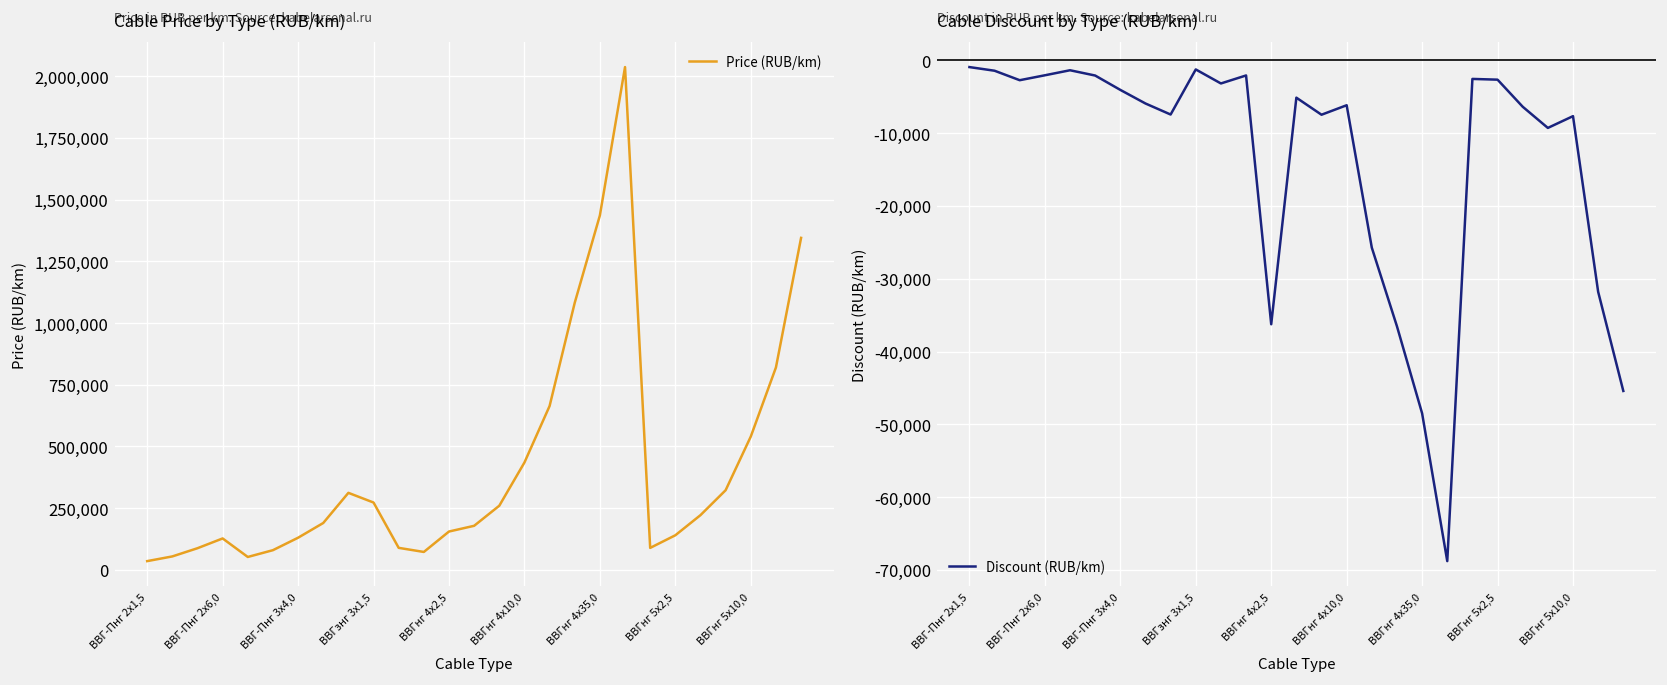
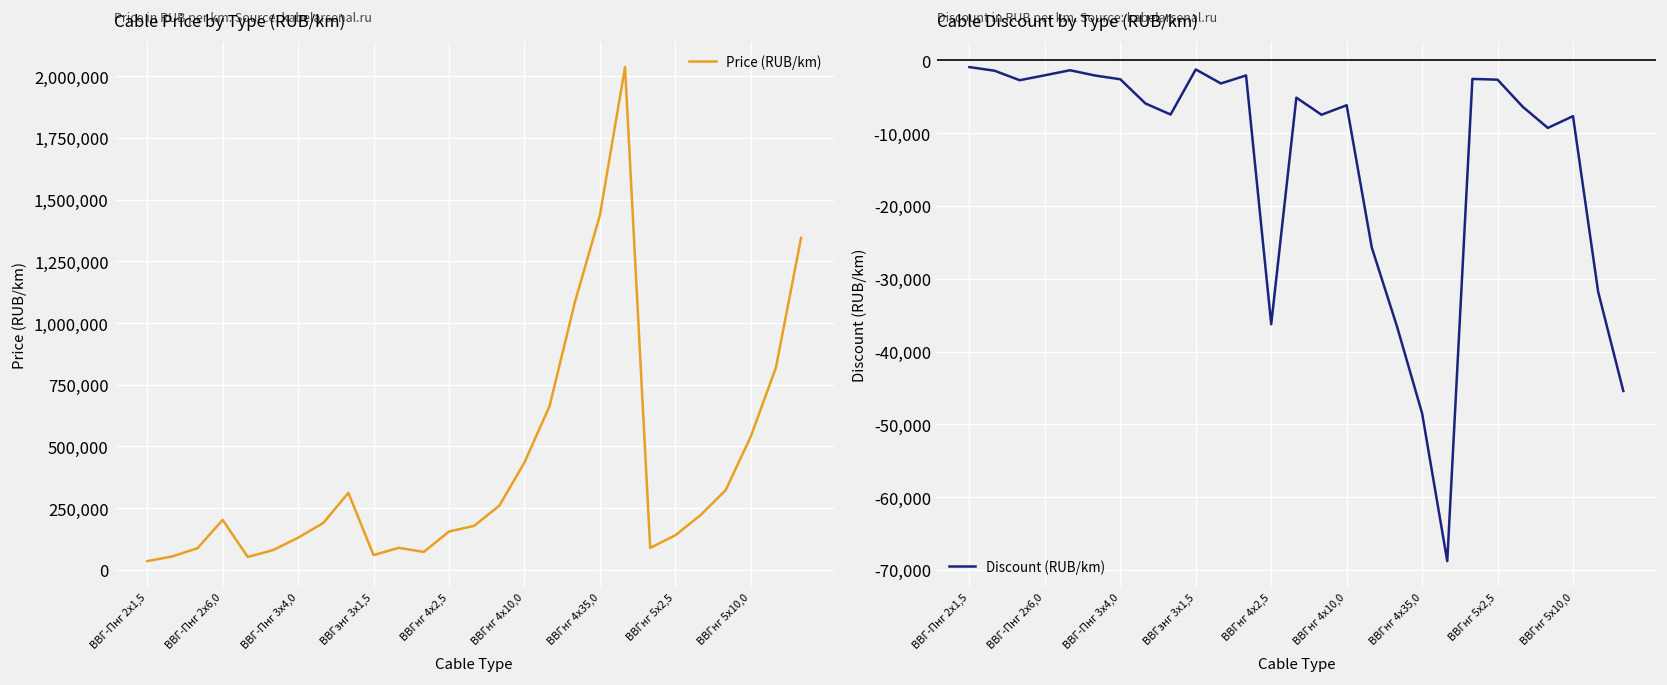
  {
    "Cable Price by Type (RUB/km)": {
      "ВВГ-Пнг 2х1,5": "40,000",
-     "ВВГ-Пнг 2х6,0": "130,000",
+     "ВВГ-Пнг 2х6,0": "200,000",
      "ВВГ-Пнг 3х4,0": "130,000",
-     "ВВГзнг 3х1,5": "270,000",
+     "ВВГзнг 3х1,5": "60,000",
      "ВВГнг 4х2,5": "150,000",
      "ВВГнг 4х10,0": "430,000",
      "ВВГнг 4х35,0": "1,440,000",
      "ВВГнг 5х2,5": "140,000",
      "ВВГнг 5х10,0": "540,000"
    },
    "Cable Discount by Type (RUB/km)": {
      "ВВГ-Пнг 2х1,5": "-1,000",
      "ВВГ-Пнг 2х6,0": "-2,000",
-     "ВВГ-Пнг 3х4,0": "-4,000",
+     "ВВГ-Пнг 3х4,0": "-3,000",
      "ВВГзнг 3х1,5": "-1,000",
      "ВВГнг 4х2,5": "-36,000",
      "ВВГнг 4х10,0": "-6,000",
      "ВВГнг 4х35,0": "-48,000",
      "ВВГнг 5х2,5": "-3,000",
      "ВВГнг 5х10,0": "-8,000"
    }
  }
